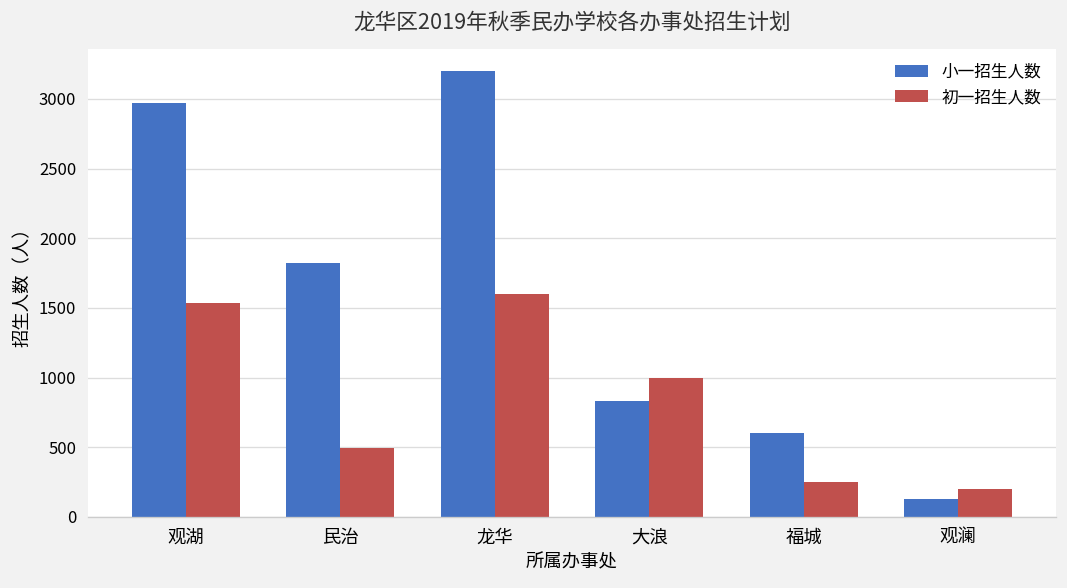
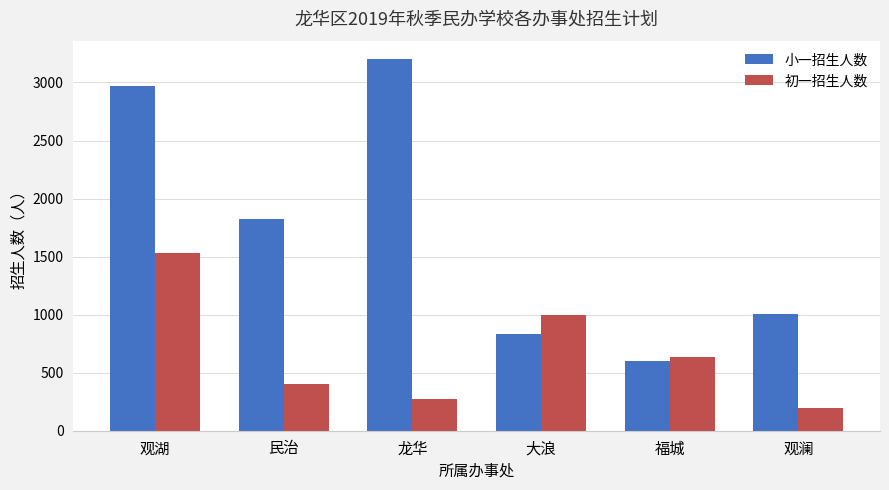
  {
    "小一招生人数": {
      "观湖": 2970,
      "民治": 1820,
      "龙华": 3200,
      "大浪": 830,
      "福城": 600,
-     "观澜": 130
+     "观澜": 1010
    },
    "初一招生人数": {
      "观湖": 1540,
-     "民治": 490,
-     "龙华": 1600,
+     "民治": 410,
+     "龙华": 280,
      "大浪": 1000,
-     "福城": 250,
+     "福城": 640,
      "观澜": 200
    }
  }
